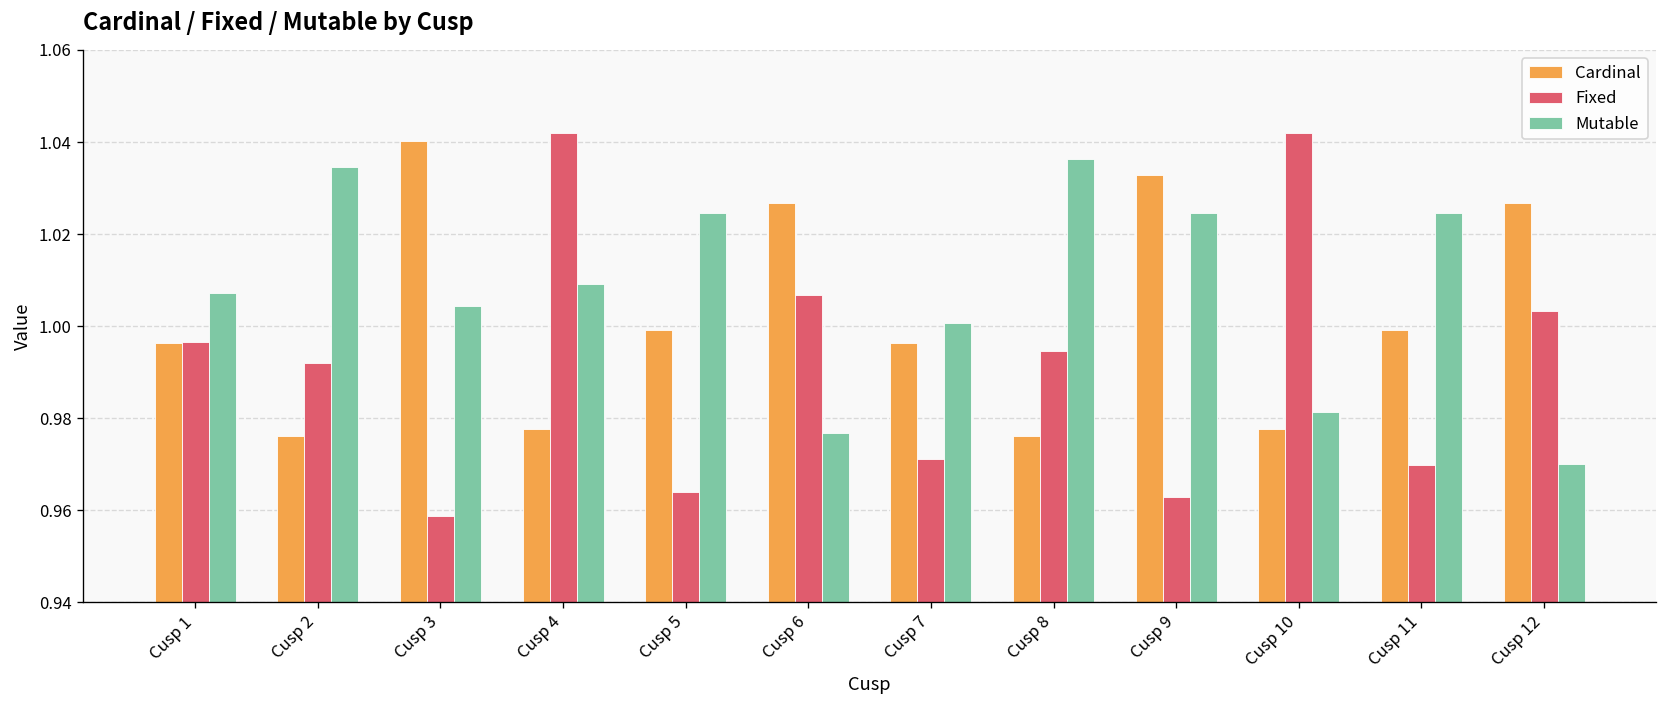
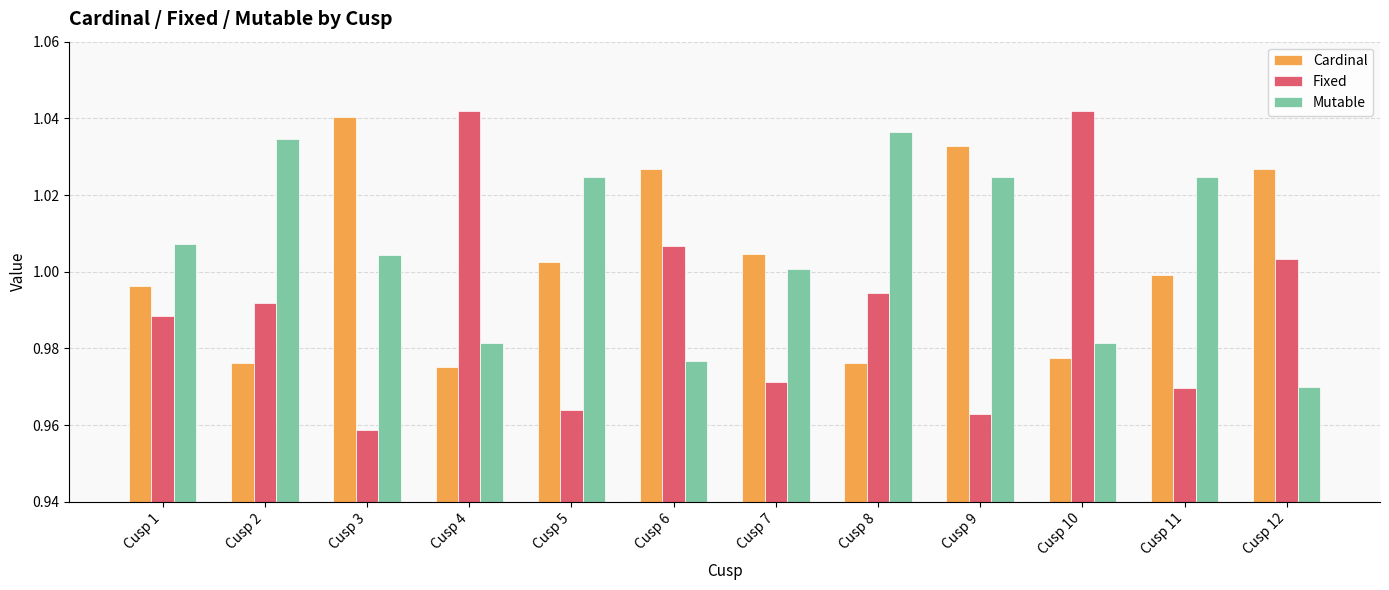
  {
    "Cardinal": {
      "Cusp 1": 0.996,
      "Cusp 2": 0.976,
      "Cusp 3": 1.040,
-     "Cusp 4": 0.978,
-     "Cusp 5": 0.999,
+     "Cusp 4": 0.975,
+     "Cusp 5": 1.003,
      "Cusp 6": 1.027,
-     "Cusp 7": 0.996,
+     "Cusp 7": 1.005,
      "Cusp 8": 0.976,
      "Cusp 9": 1.033,
      "Cusp 10": 0.978,
      "Cusp 11": 0.999,
      "Cusp 12": 1.027
    },
    "Fixed": {
-     "Cusp 1": 0.997,
+     "Cusp 1": 0.988,
      "Cusp 2": 0.992,
      "Cusp 3": 0.959,
      "Cusp 4": 1.042,
      "Cusp 5": 0.964,
      "Cusp 6": 1.007,
      "Cusp 7": 0.971,
      "Cusp 8": 0.995,
      "Cusp 9": 0.963,
      "Cusp 10": 1.042,
      "Cusp 11": 0.970,
      "Cusp 12": 1.003
    },
    "Mutable": {
      "Cusp 1": 1.007,
      "Cusp 2": 1.035,
      "Cusp 3": 1.004,
-     "Cusp 4": 1.009,
+     "Cusp 4": 0.981,
      "Cusp 5": 1.025,
      "Cusp 6": 0.977,
      "Cusp 7": 1.001,
      "Cusp 8": 1.036,
      "Cusp 9": 1.025,
      "Cusp 10": 0.981,
      "Cusp 11": 1.025,
      "Cusp 12": 0.970
    }
  }
